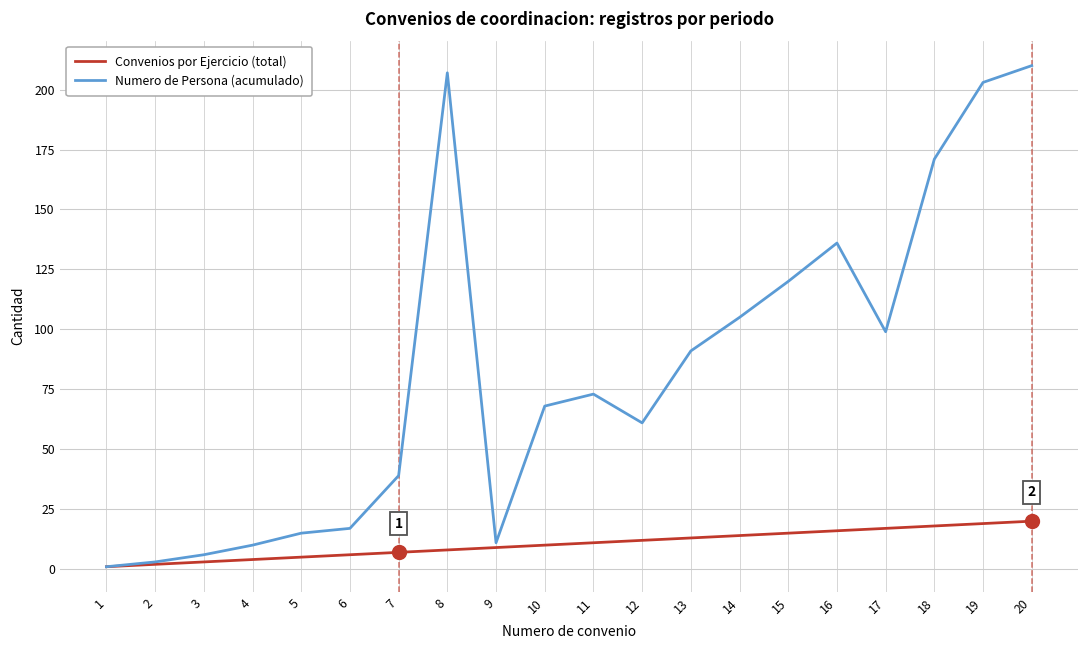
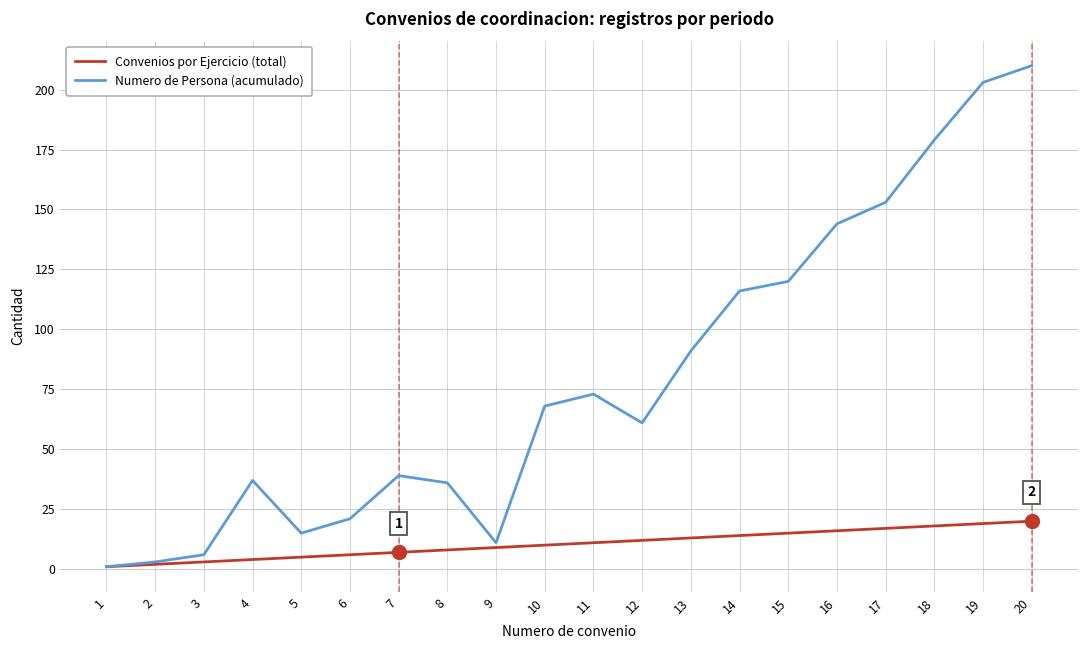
  {
    "Numero de Persona (acumulado)": {
      "3": 6,
-     "4": 10,
+     "4": 37,
      "5": 15,
-     "6": 17,
+     "6": 21,
      "7": 39,
-     "8": 207,
+     "8": 36,
      "9": 11,
      "10": 68,
      "11": 73,
      "12": 61,
      "13": 91,
-     "14": 105,
+     "14": 116,
      "15": 120,
-     "16": 136,
-     "17": 99,
-     "18": 171,
+     "16": 144,
+     "17": 153,
+     "18": 179,
      "19": 203,
      "20": 210
    }
  }
